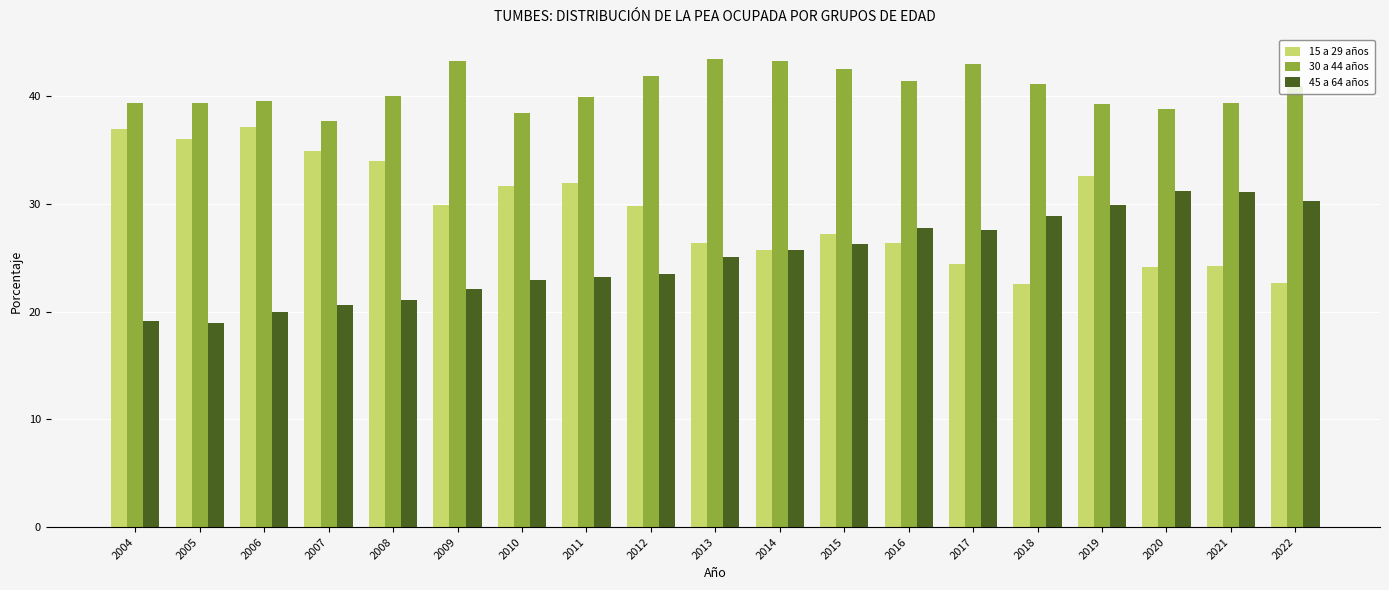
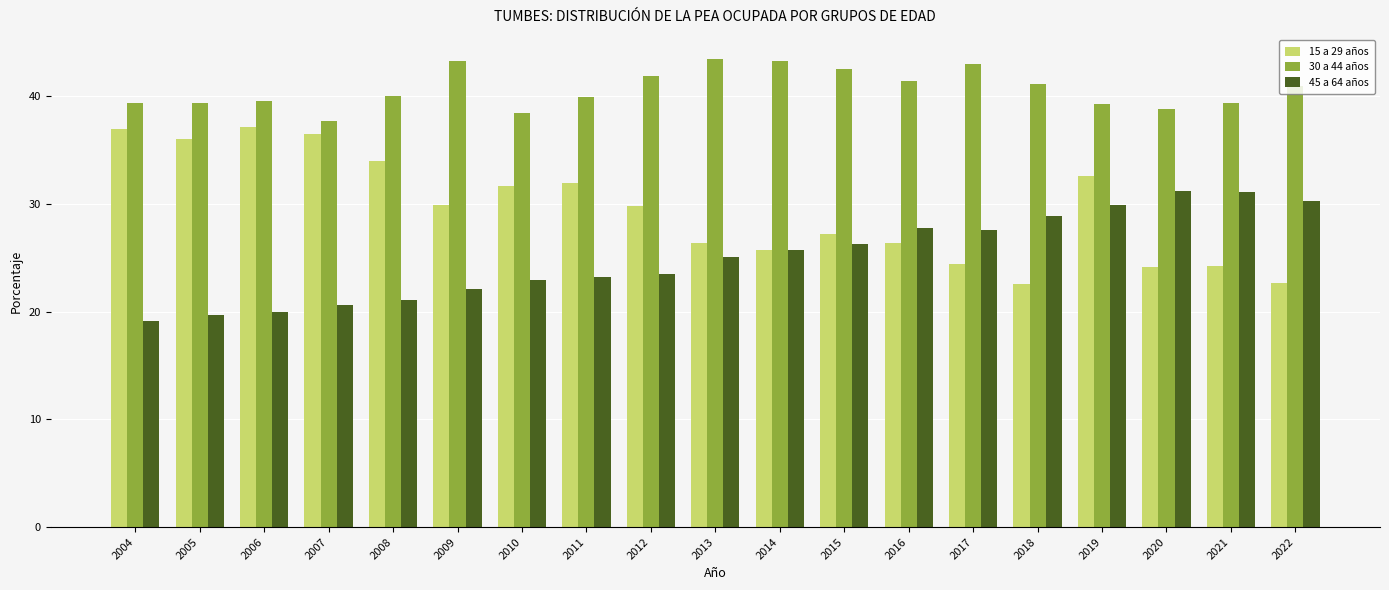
  {
    "15 a 29 años": {
      "2004": 37.0,
      "2005": 36.0,
      "2006": 37.1,
-     "2007": 34.9,
+     "2007": 36.5,
      "2008": 34.0,
      "2009": 29.9,
      "2010": 31.7,
      "2011": 31.9,
      "2012": 29.8,
      "2013": 26.4,
      "2014": 25.7,
      "2015": 27.3,
      "2016": 26.4,
      "2017": 24.4,
      "2018": 22.6,
      "2019": 32.6,
      "2020": 24.1,
      "2021": 24.2,
      "2022": 22.6
    },
    "30 a 44 años": {
      "2004": 39.4,
      "2005": 39.4,
      "2006": 39.6,
      "2007": 37.7,
      "2008": 40.0,
      "2009": 43.3,
      "2010": 38.4,
      "2011": 39.9,
      "2012": 41.9,
      "2013": 43.5,
      "2014": 43.3,
      "2015": 42.5,
      "2016": 41.4,
      "2017": 43.0,
      "2018": 41.1,
      "2019": 39.3,
      "2020": 38.8,
      "2021": 39.4
    },
    "45 a 64 años": {
      "2004": 19.1,
-     "2005": 18.9,
+     "2005": 19.7,
      "2006": 20.0,
      "2007": 20.6,
      "2008": 21.1,
      "2009": 22.1,
      "2010": 22.9,
      "2011": 23.2,
      "2012": 23.5,
      "2013": 25.1,
      "2014": 25.7,
      "2015": 26.3,
      "2016": 27.8,
      "2017": 27.6,
      "2018": 28.9,
      "2019": 29.9,
      "2020": 31.2,
      "2021": 31.1,
      "2022": 30.2
    }
  }
